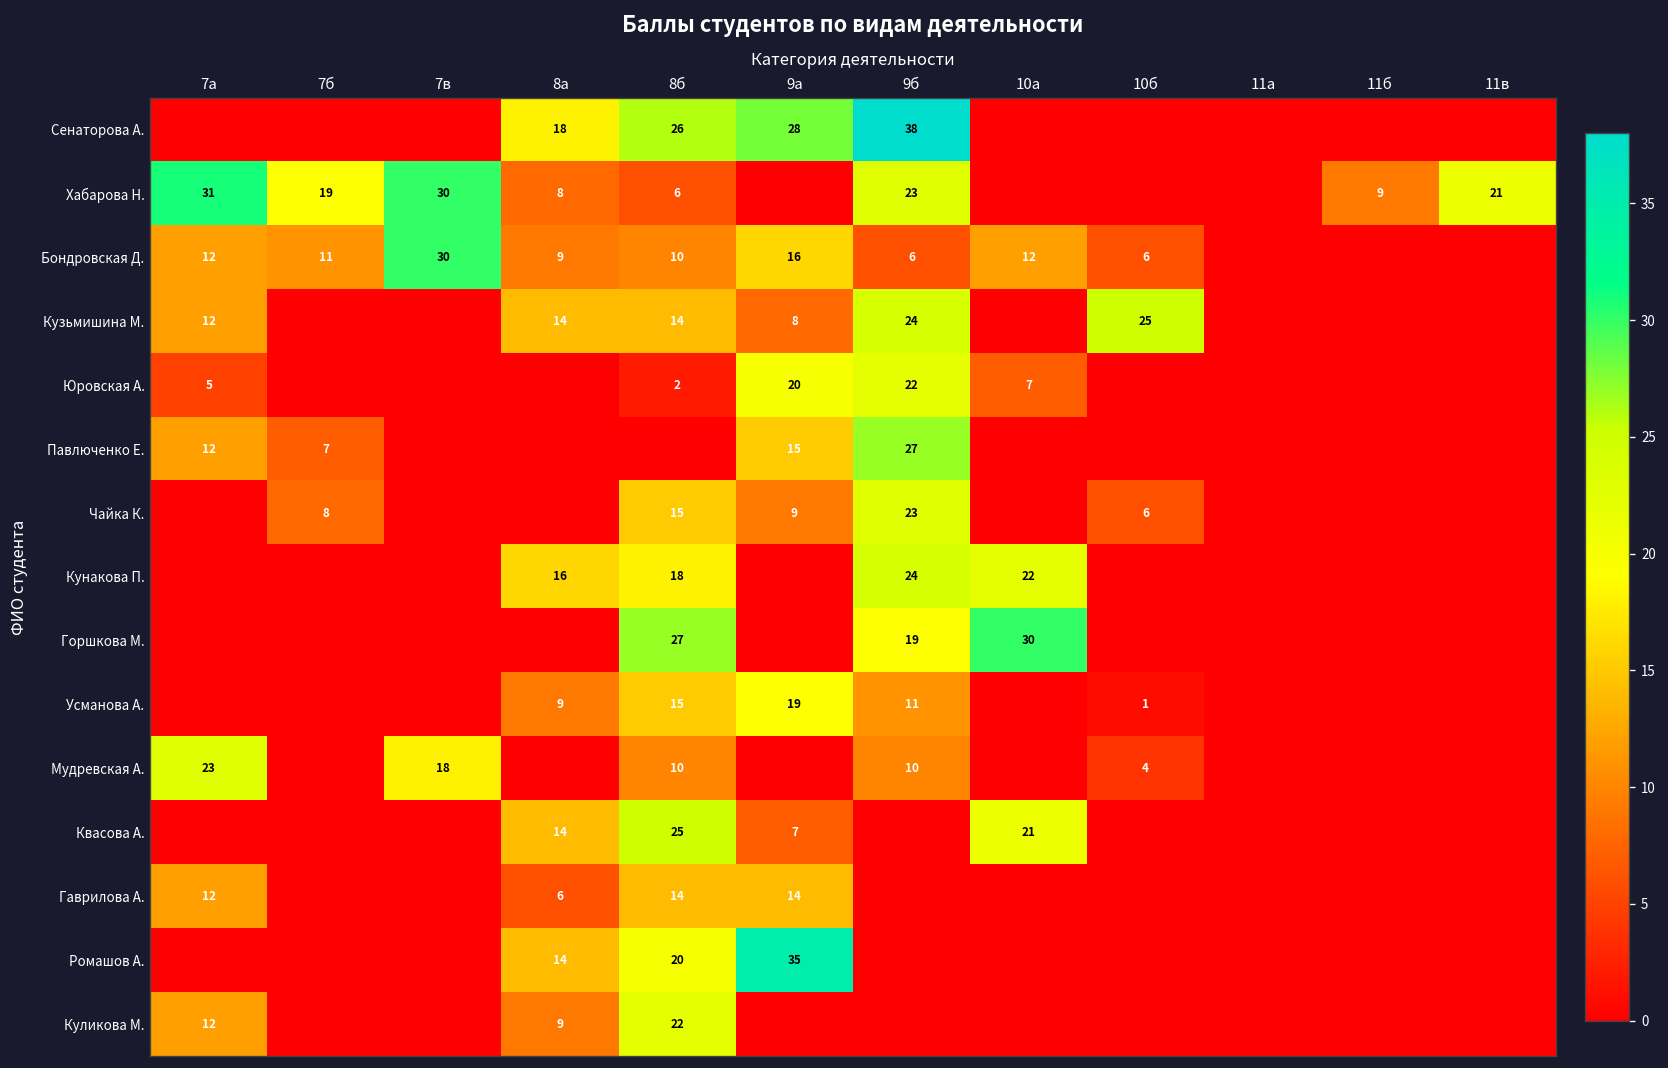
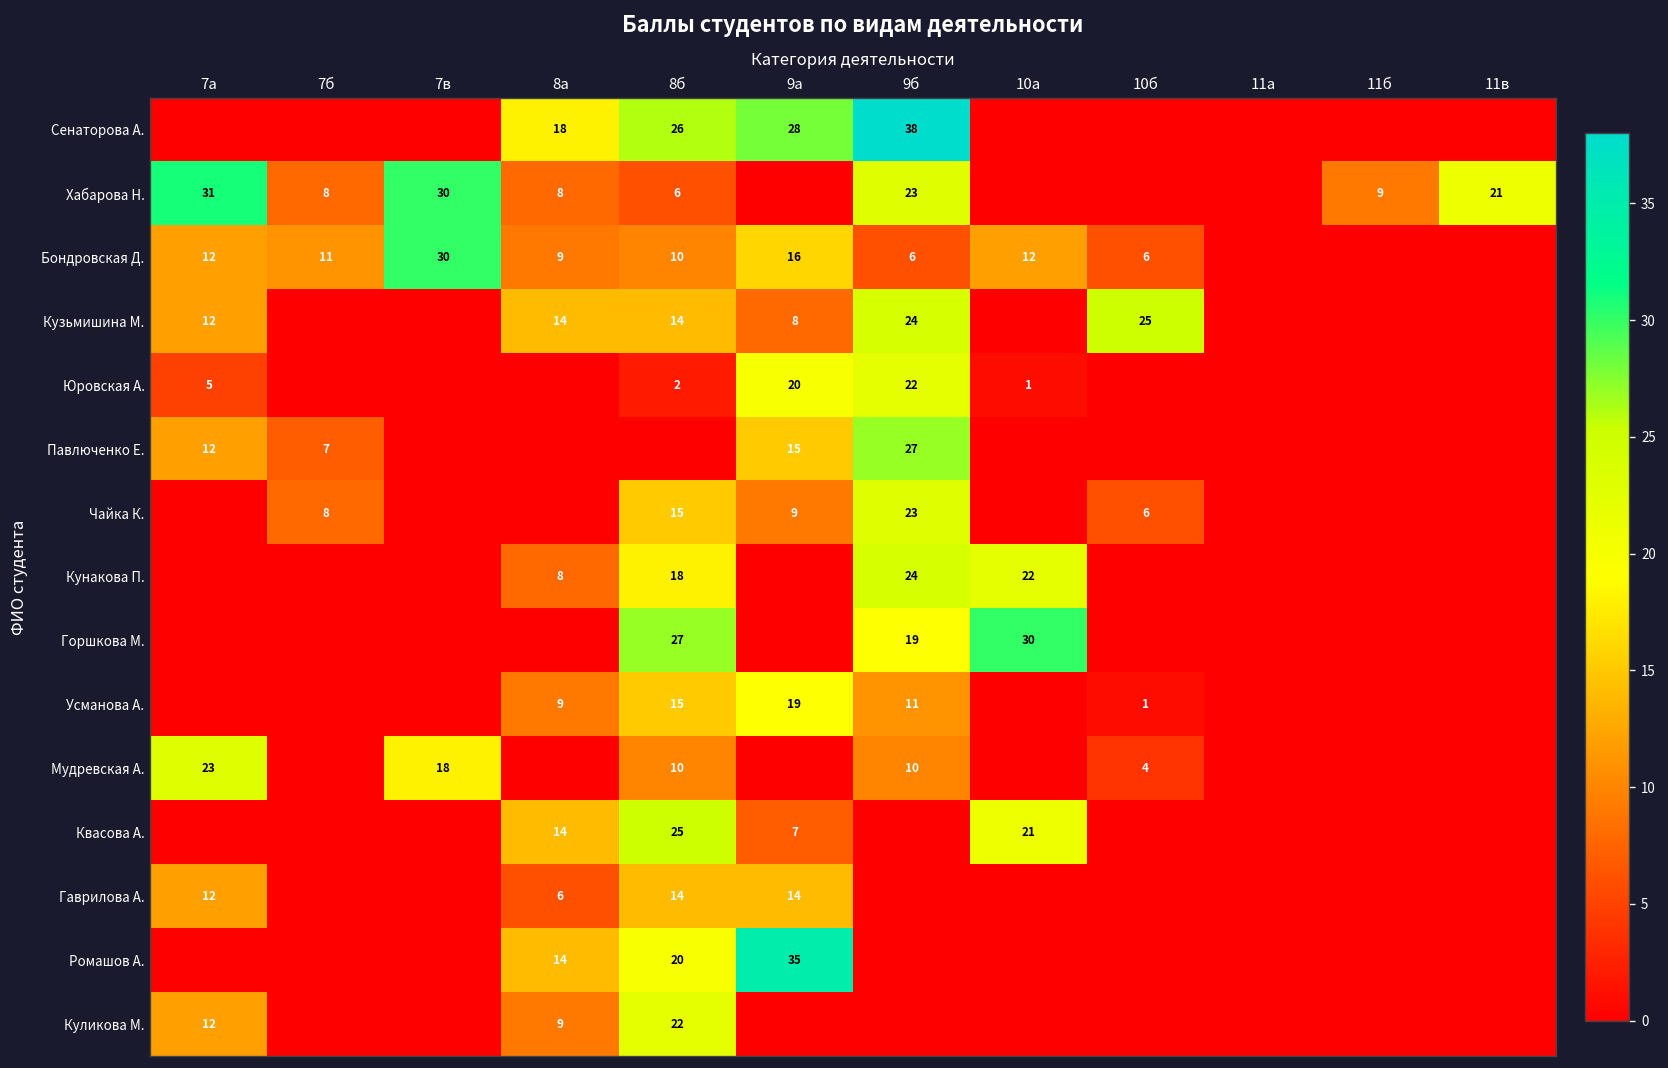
  {
    "Сенаторова А.": {
      "8а": 18,
      "8б": 26,
      "9а": 28,
      "9б": 38
    },
    "Хабарова Н.": {
      "7а": 31,
-     "7б": 19,
+     "7б": 8,
      "7в": 30,
      "8а": 8,
      "8б": 6,
      "9б": 23,
      "11б": 9,
      "11в": 21
    },
    "Бондровская Д.": {
      "7а": 12,
      "7б": 11,
      "7в": 30,
      "8а": 9,
      "8б": 10,
      "9а": 16,
      "9б": 6,
      "10а": 12,
      "10б": 6
    },
    "Кузьмишина М.": {
      "7а": 12,
      "8а": 14,
      "8б": 14,
      "9а": 8,
      "9б": 24,
      "10б": 25
    },
    "Юровская А.": {
      "7а": 5,
      "8б": 2,
      "9а": 20,
      "9б": 22,
-     "10а": 7
+     "10а": 1
    },
    "Павлюченко Е.": {
      "7а": 12,
      "7б": 7,
      "9а": 15,
      "9б": 27
    },
    "Чайка К.": {
      "7б": 8,
      "8б": 15,
      "9а": 9,
      "9б": 23,
      "10б": 6
    },
    "Кунакова П.": {
-     "8а": 16,
+     "8а": 8,
      "8б": 18,
      "9б": 24,
      "10а": 22
    },
    "Горшкова М.": {
      "8б": 27,
      "9б": 19,
      "10а": 30
    },
    "Усманова А.": {
      "8а": 9,
      "8б": 15,
      "9а": 19,
      "9б": 11,
      "10б": 1
    },
    "Мудревская А.": {
      "7а": 23,
      "7в": 18,
      "8б": 10,
      "9б": 10,
      "10б": 4
    },
    "Квасова А.": {
      "8а": 14,
      "8б": 25,
      "9а": 7,
      "10а": 21
    },
    "Гаврилова А.": {
      "7а": 12,
      "8а": 6,
      "8б": 14,
      "9а": 14
    },
    "Ромашов А.": {
      "8а": 14,
      "8б": 20,
      "9а": 35
    },
    "Куликова М.": {
      "7а": 12,
      "8а": 9,
      "8б": 22
    }
  }
